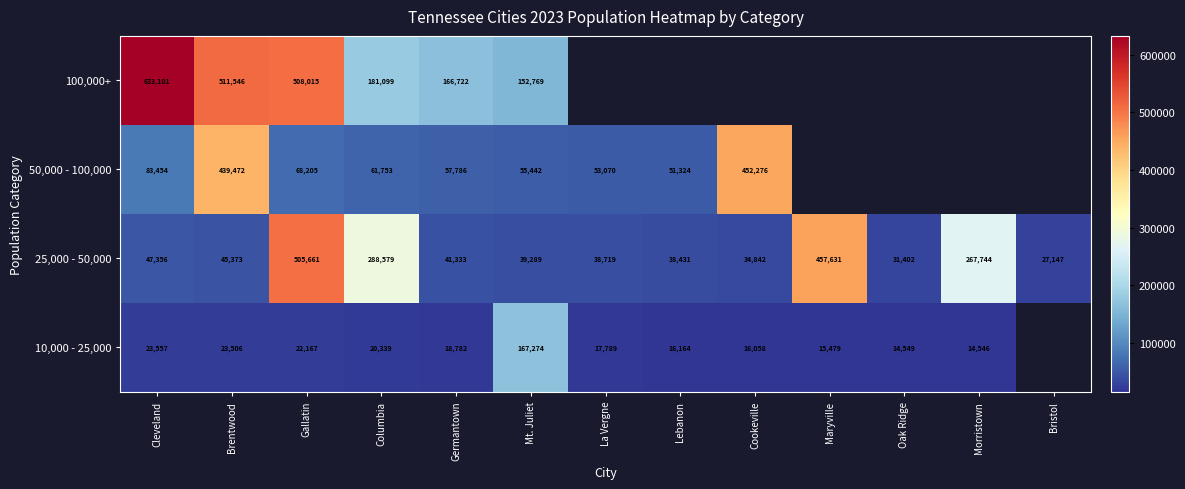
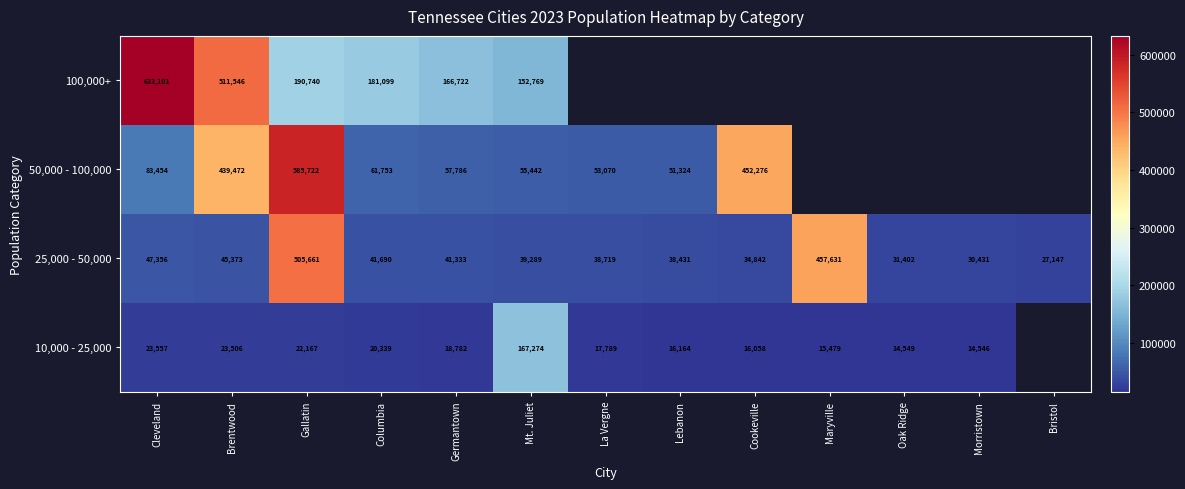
  {
    "100,000+": {
      "Cleveland": "633,101",
      "Brentwood": "511,546",
-     "Gallatin": "508,015",
+     "Gallatin": "190,740",
      "Columbia": "181,099",
      "Germantown": "166,722",
      "Mt. Juliet": "152,769"
    },
    "50,000 - 100,000": {
      "Cleveland": "83,454",
      "Brentwood": "439,472",
-     "Gallatin": "68,205",
+     "Gallatin": "585,722",
      "Columbia": "61,753",
      "Germantown": "57,786",
      "Mt. Juliet": "55,442",
      "La Vergne": "53,070",
      "Lebanon": "51,324",
      "Cookeville": "452,276"
    },
    "25,000 - 50,000": {
      "Cleveland": "47,356",
      "Brentwood": "45,373",
      "Gallatin": "505,661",
-     "Columbia": "288,579",
+     "Columbia": "41,690",
      "Germantown": "41,333",
      "Mt. Juliet": "39,289",
      "La Vergne": "38,719",
      "Lebanon": "38,431",
      "Cookeville": "34,842",
      "Maryville": "457,631",
      "Oak Ridge": "31,402",
-     "Morristown": "267,744",
+     "Morristown": "30,431",
      "Bristol": "27,147"
    },
    "10,000 - 25,000": {
      "Cleveland": "23,557",
      "Brentwood": "23,506",
      "Gallatin": "22,167",
      "Columbia": "20,339",
      "Germantown": "18,782",
      "Mt. Juliet": "167,274",
      "La Vergne": "17,789",
      "Lebanon": "16,164",
      "Cookeville": "16,058",
      "Maryville": "15,479",
      "Oak Ridge": "14,549",
      "Morristown": "14,546"
    }
  }
